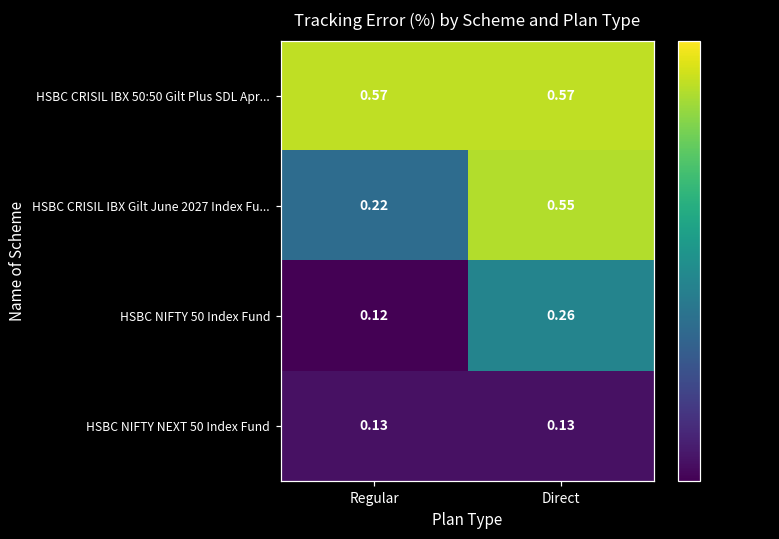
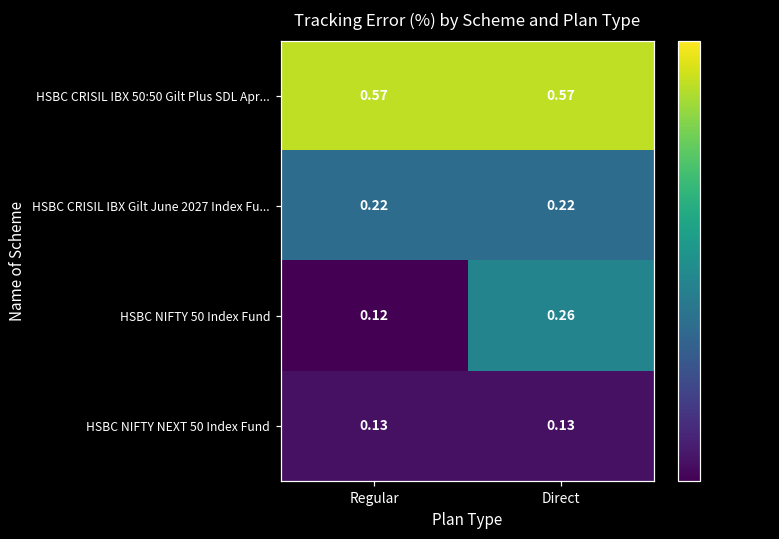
  {
    "HSBC CRISIL IBX 50:50 Gilt Plus SDL Apr...": {
      "Regular": 0.57,
      "Direct": 0.57
    },
    "HSBC CRISIL IBX Gilt June 2027 Index Fu...": {
      "Regular": 0.22,
-     "Direct": 0.55
+     "Direct": 0.22
    },
    "HSBC NIFTY 50 Index Fund": {
      "Regular": 0.12,
      "Direct": 0.26
    },
    "HSBC NIFTY NEXT 50 Index Fund": {
      "Regular": 0.13,
      "Direct": 0.13
    }
  }
